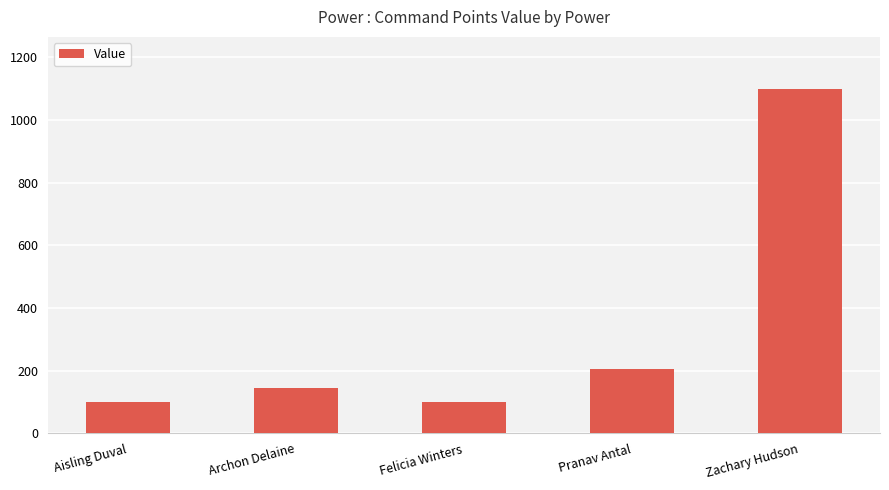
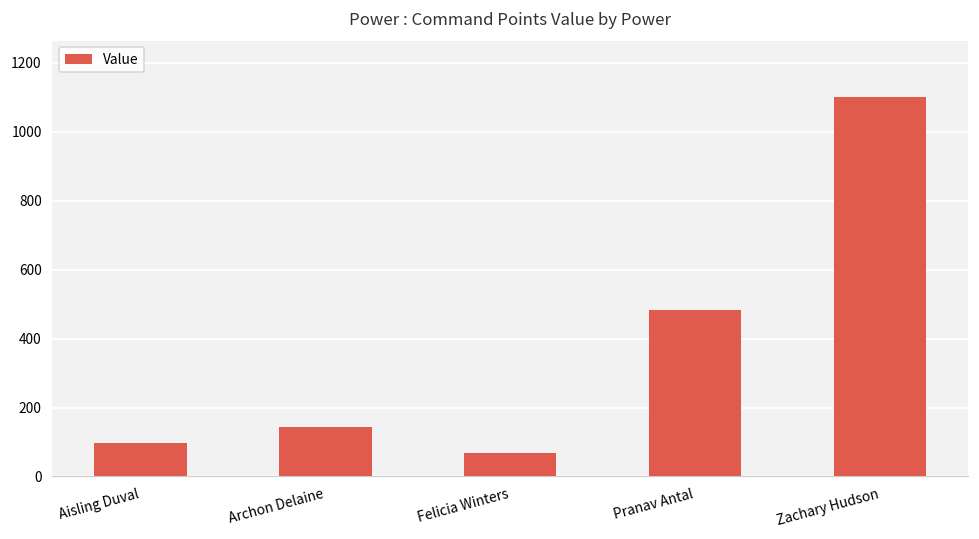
  {
    "Aisling Duval": 100,
    "Archon Delaine": 140,
-   "Felicia Winters": 100,
-   "Pranav Antal": 200,
+   "Felicia Winters": 70,
+   "Pranav Antal": 480,
    "Zachary Hudson": 1100
  }
